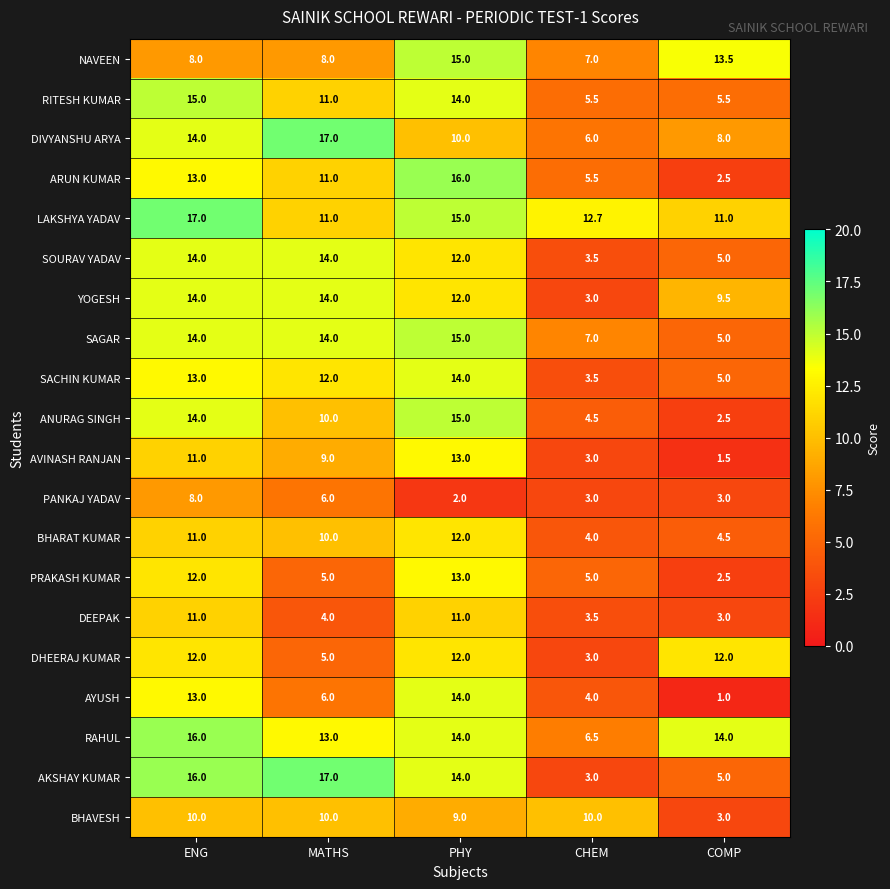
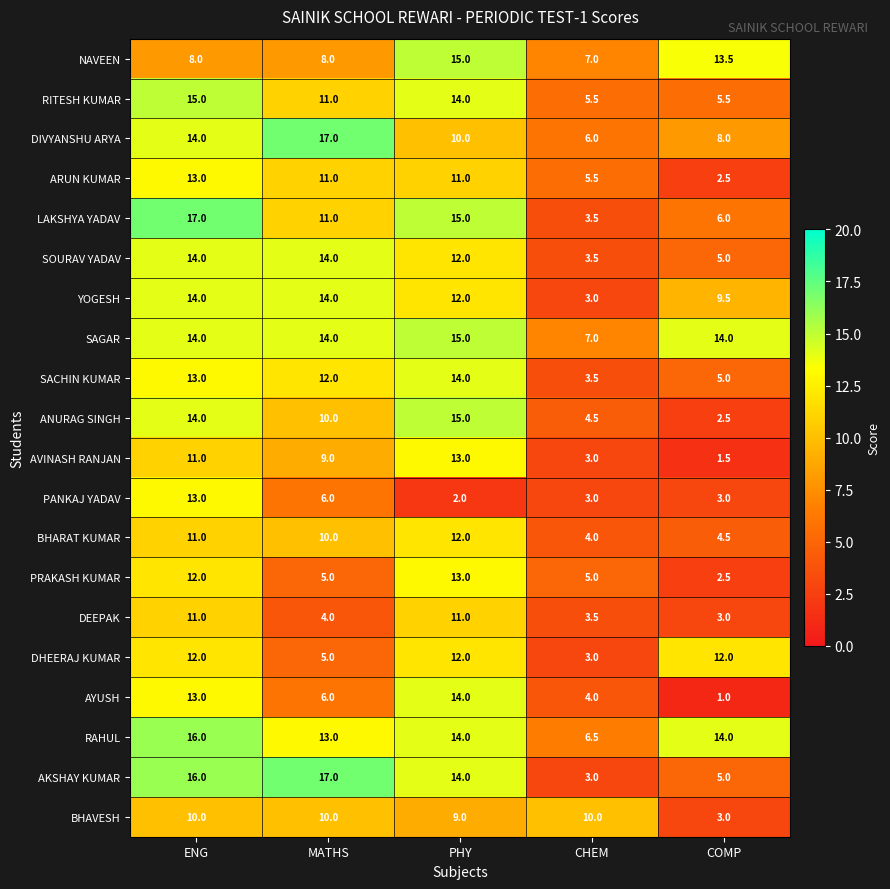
  {
    "NAVEEN": {
      "ENG": 8.0,
      "MATHS": 8.0,
      "PHY": 15.0,
      "CHEM": 7.0,
      "COMP": 13.5
    },
    "RITESH KUMAR": {
      "ENG": 15.0,
      "MATHS": 11.0,
      "PHY": 14.0,
      "CHEM": 5.5,
      "COMP": 5.5
    },
    "DIVYANSHU ARYA": {
      "ENG": 14.0,
      "MATHS": 17.0,
      "PHY": 10.0,
      "CHEM": 6.0,
      "COMP": 8.0
    },
    "ARUN KUMAR": {
      "ENG": 13.0,
      "MATHS": 11.0,
-     "PHY": 16.0,
+     "PHY": 11.0,
      "CHEM": 5.5,
      "COMP": 2.5
    },
    "LAKSHYA YADAV": {
      "ENG": 17.0,
      "MATHS": 11.0,
      "PHY": 15.0,
-     "CHEM": 12.7,
-     "COMP": 11.0
+     "CHEM": 3.5,
+     "COMP": 6.0
    },
    "SOURAV YADAV": {
      "ENG": 14.0,
      "MATHS": 14.0,
      "PHY": 12.0,
      "CHEM": 3.5,
      "COMP": 5.0
    },
    "YOGESH": {
      "ENG": 14.0,
      "MATHS": 14.0,
      "PHY": 12.0,
      "CHEM": 3.0,
      "COMP": 9.5
    },
    "SAGAR": {
      "ENG": 14.0,
      "MATHS": 14.0,
      "PHY": 15.0,
      "CHEM": 7.0,
-     "COMP": 5.0
+     "COMP": 14.0
    },
    "SACHIN KUMAR": {
      "ENG": 13.0,
      "MATHS": 12.0,
      "PHY": 14.0,
      "CHEM": 3.5,
      "COMP": 5.0
    },
    "ANURAG SINGH": {
      "ENG": 14.0,
      "MATHS": 10.0,
      "PHY": 15.0,
      "CHEM": 4.5,
      "COMP": 2.5
    },
    "AVINASH RANJAN": {
      "ENG": 11.0,
      "MATHS": 9.0,
      "PHY": 13.0,
      "CHEM": 3.0,
      "COMP": 1.5
    },
    "PANKAJ YADAV": {
-     "ENG": 8.0,
+     "ENG": 13.0,
      "MATHS": 6.0,
      "PHY": 2.0,
      "CHEM": 3.0,
      "COMP": 3.0
    },
    "BHARAT KUMAR": {
      "ENG": 11.0,
      "MATHS": 10.0,
      "PHY": 12.0,
      "CHEM": 4.0,
      "COMP": 4.5
    },
    "PRAKASH KUMAR": {
      "ENG": 12.0,
      "MATHS": 5.0,
      "PHY": 13.0,
      "CHEM": 5.0,
      "COMP": 2.5
    },
    "DEEPAK": {
      "ENG": 11.0,
      "MATHS": 4.0,
      "PHY": 11.0,
      "CHEM": 3.5,
      "COMP": 3.0
    },
    "DHEERAJ KUMAR": {
      "ENG": 12.0,
      "MATHS": 5.0,
      "PHY": 12.0,
      "CHEM": 3.0,
      "COMP": 12.0
    },
    "AYUSH": {
      "ENG": 13.0,
      "MATHS": 6.0,
      "PHY": 14.0,
      "CHEM": 4.0,
      "COMP": 1.0
    },
    "RAHUL": {
      "ENG": 16.0,
      "MATHS": 13.0,
      "PHY": 14.0,
      "CHEM": 6.5,
      "COMP": 14.0
    },
    "AKSHAY KUMAR": {
      "ENG": 16.0,
      "MATHS": 17.0,
      "PHY": 14.0,
      "CHEM": 3.0,
      "COMP": 5.0
    },
    "BHAVESH": {
      "ENG": 10.0,
      "MATHS": 10.0,
      "PHY": 9.0,
      "CHEM": 10.0,
      "COMP": 3.0
    }
  }
